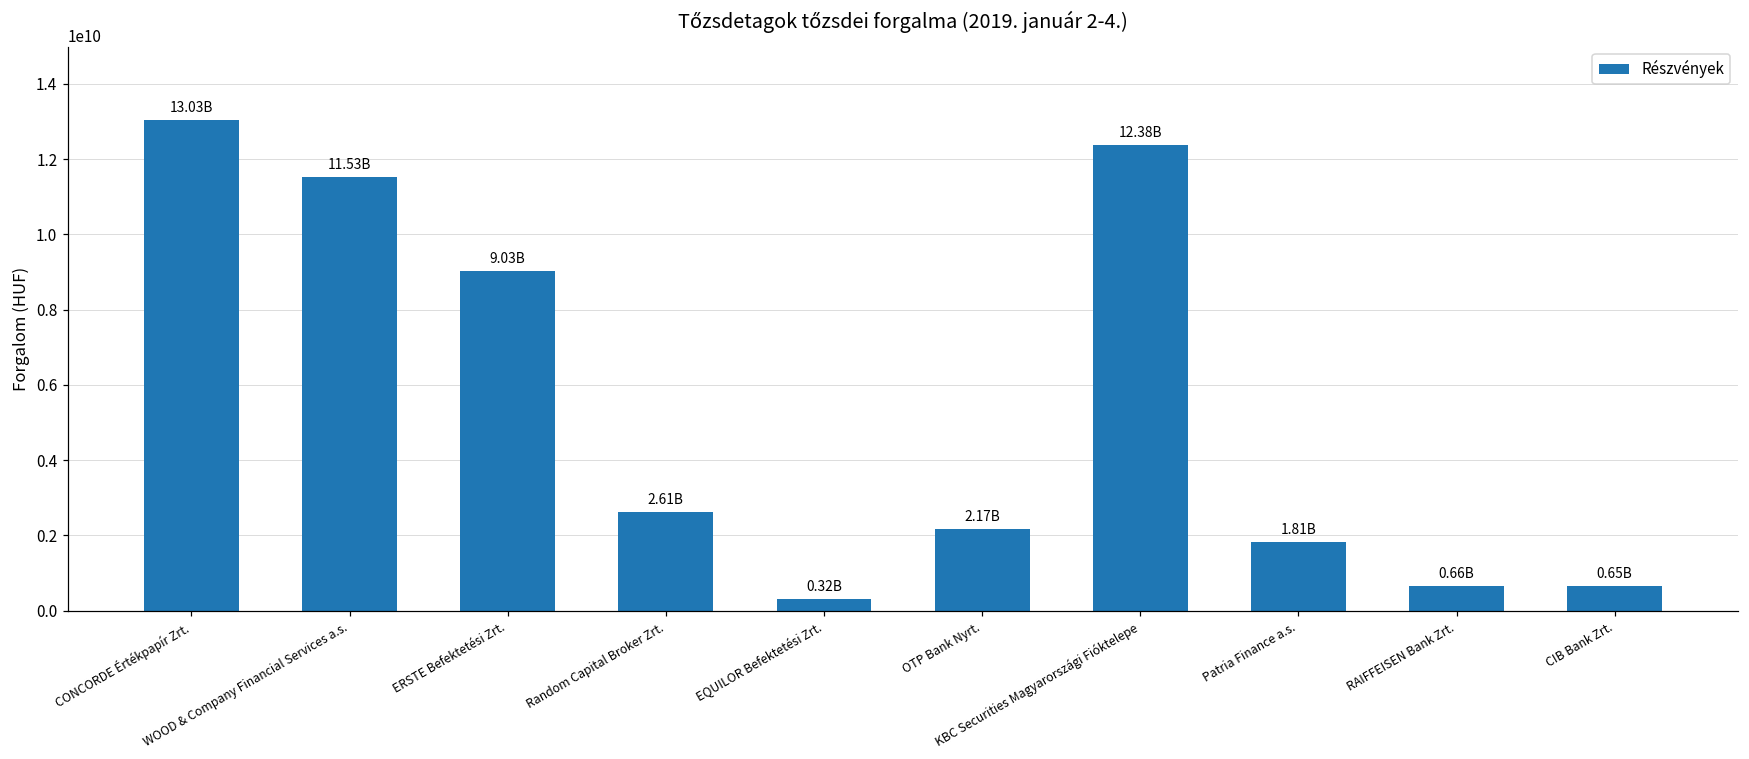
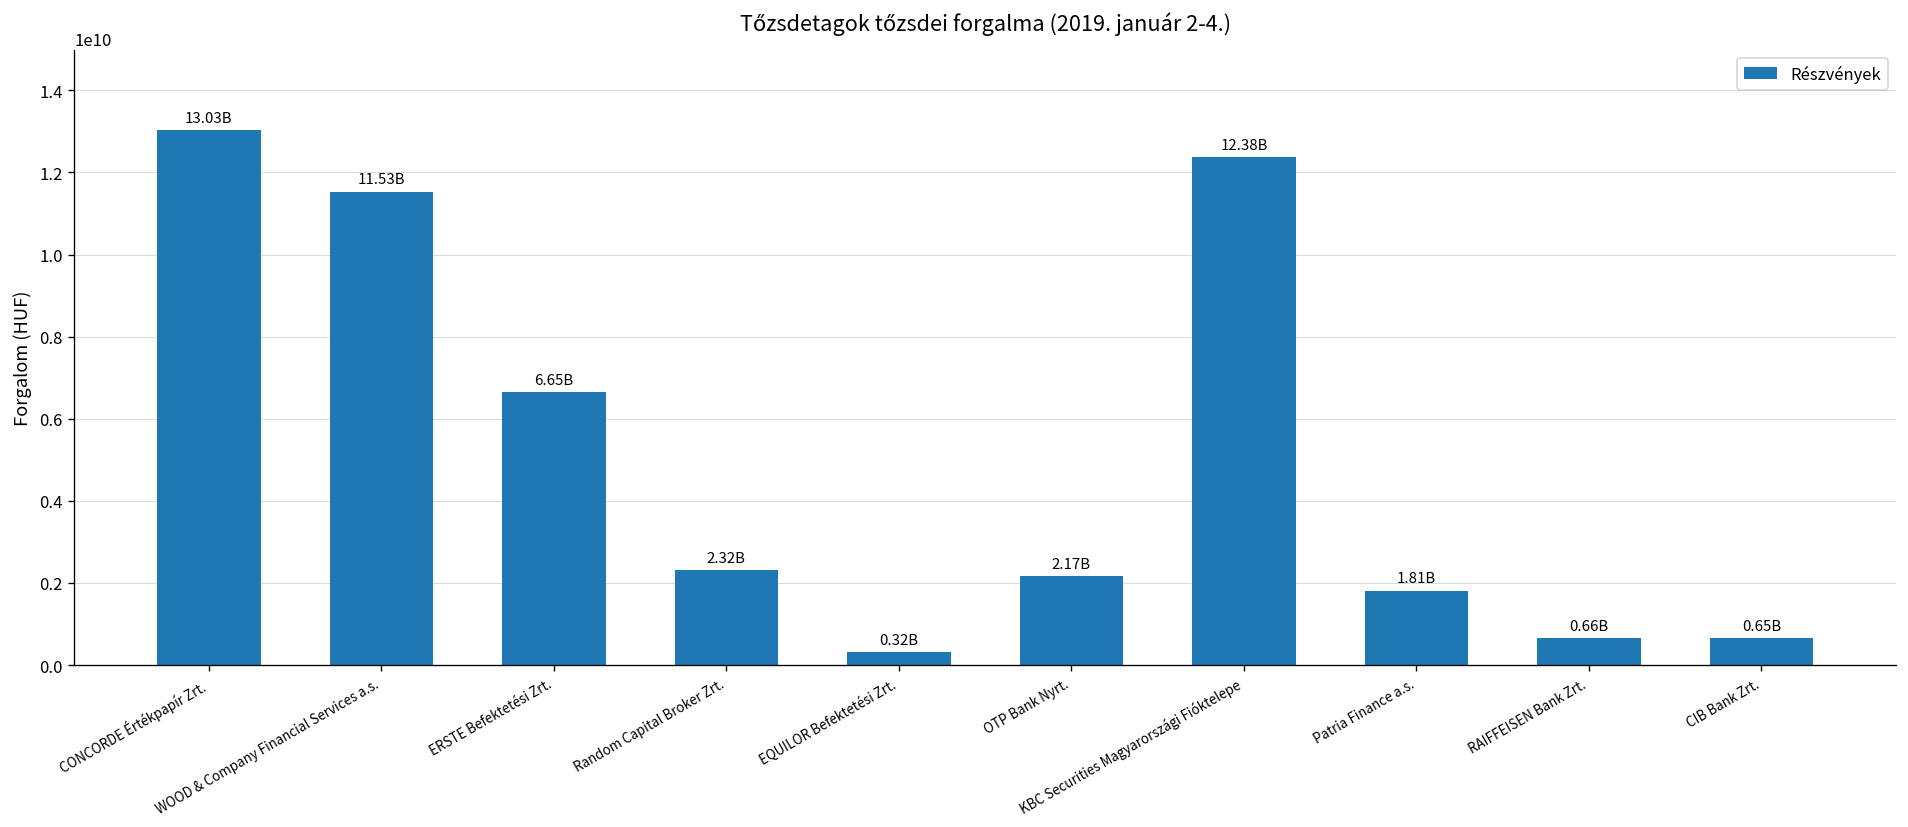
  {
    "CONCORDE Értékpapír Zrt.": "13.03B",
    "WOOD & Company Financial Services a.s.": "11.53B",
-   "ERSTE Befektetési Zrt.": "9.03B",
-   "Random Capital Broker Zrt.": "2.61B",
+   "ERSTE Befektetési Zrt.": "6.65B",
+   "Random Capital Broker Zrt.": "2.32B",
    "EQUILOR Befektetési Zrt.": "0.32B",
    "OTP Bank Nyrt.": "2.17B",
    "KBC Securities Magyarországi Fióktelepe": "12.38B",
    "Patria Finance a.s.": "1.81B",
    "RAIFFEISEN Bank Zrt.": "0.66B",
    "CIB Bank Zrt.": "0.65B"
  }
